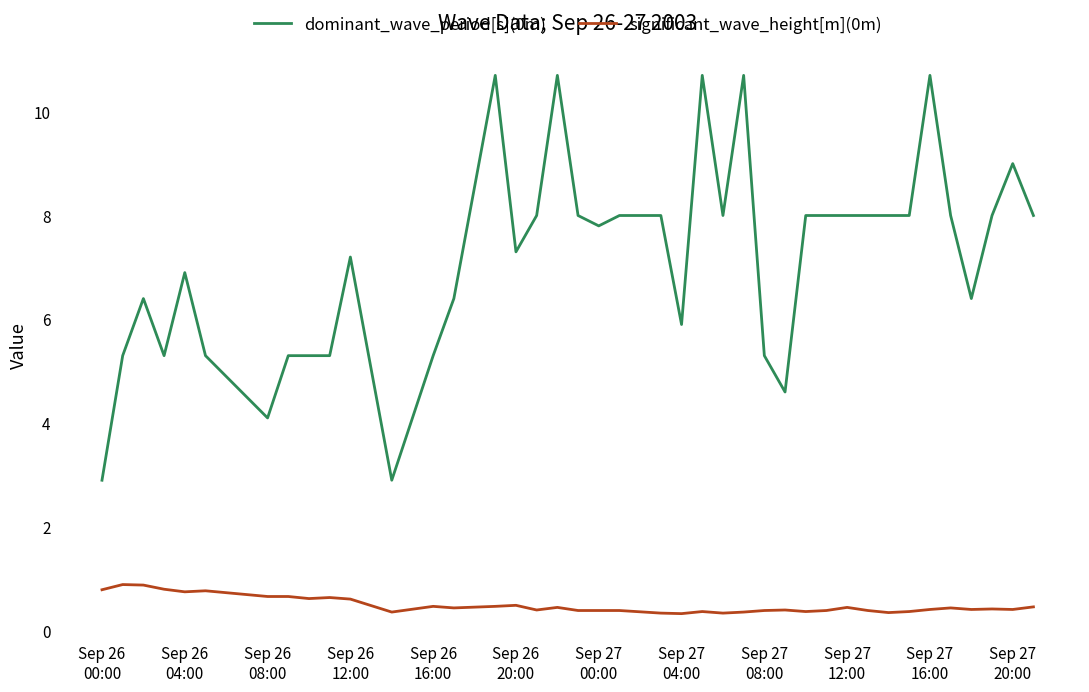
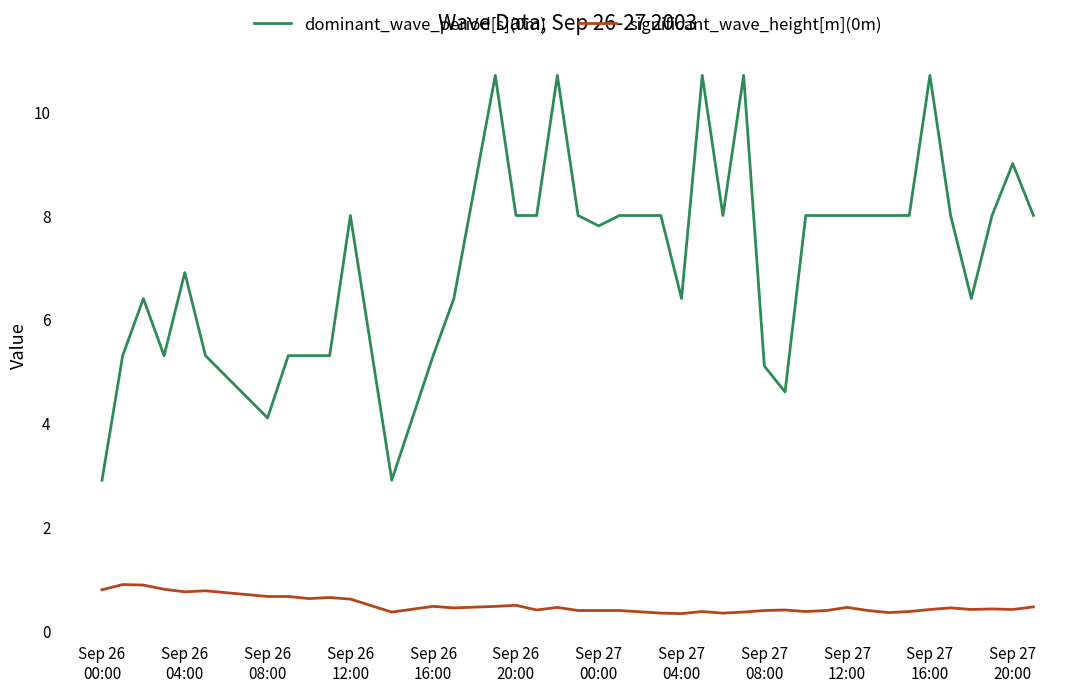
  {
    "dominant_wave_period[s](0m)": {
      "Sep 26 00:00": 2.9,
      "Sep 26 04:00": 6.9,
      "Sep 26 08:00": 4.1,
-     "Sep 26 12:00": 7.2,
+     "Sep 26 12:00": 8.0,
      "Sep 26 16:00": 5.3,
-     "Sep 26 20:00": 7.3,
+     "Sep 26 20:00": 8.0,
      "Sep 27 00:00": 7.8,
-     "Sep 27 04:00": 5.9,
-     "Sep 27 08:00": 5.3,
+     "Sep 27 04:00": 6.4,
+     "Sep 27 08:00": 5.1,
      "Sep 27 12:00": 8.0,
      "Sep 27 16:00": 10.7,
      "Sep 27 20:00": 9.0
    },
    "significant_wave_height[m](0m)": {
      "Sep 26 00:00": 0.8,
      "Sep 26 04:00": 0.8,
      "Sep 26 08:00": 0.7,
      "Sep 26 12:00": 0.6,
      "Sep 26 16:00": 0.5,
      "Sep 26 20:00": 0.5,
      "Sep 27 00:00": 0.4,
      "Sep 27 04:00": 0.3,
      "Sep 27 08:00": 0.4,
      "Sep 27 12:00": 0.5,
      "Sep 27 16:00": 0.4,
      "Sep 27 20:00": 0.4
    }
  }
